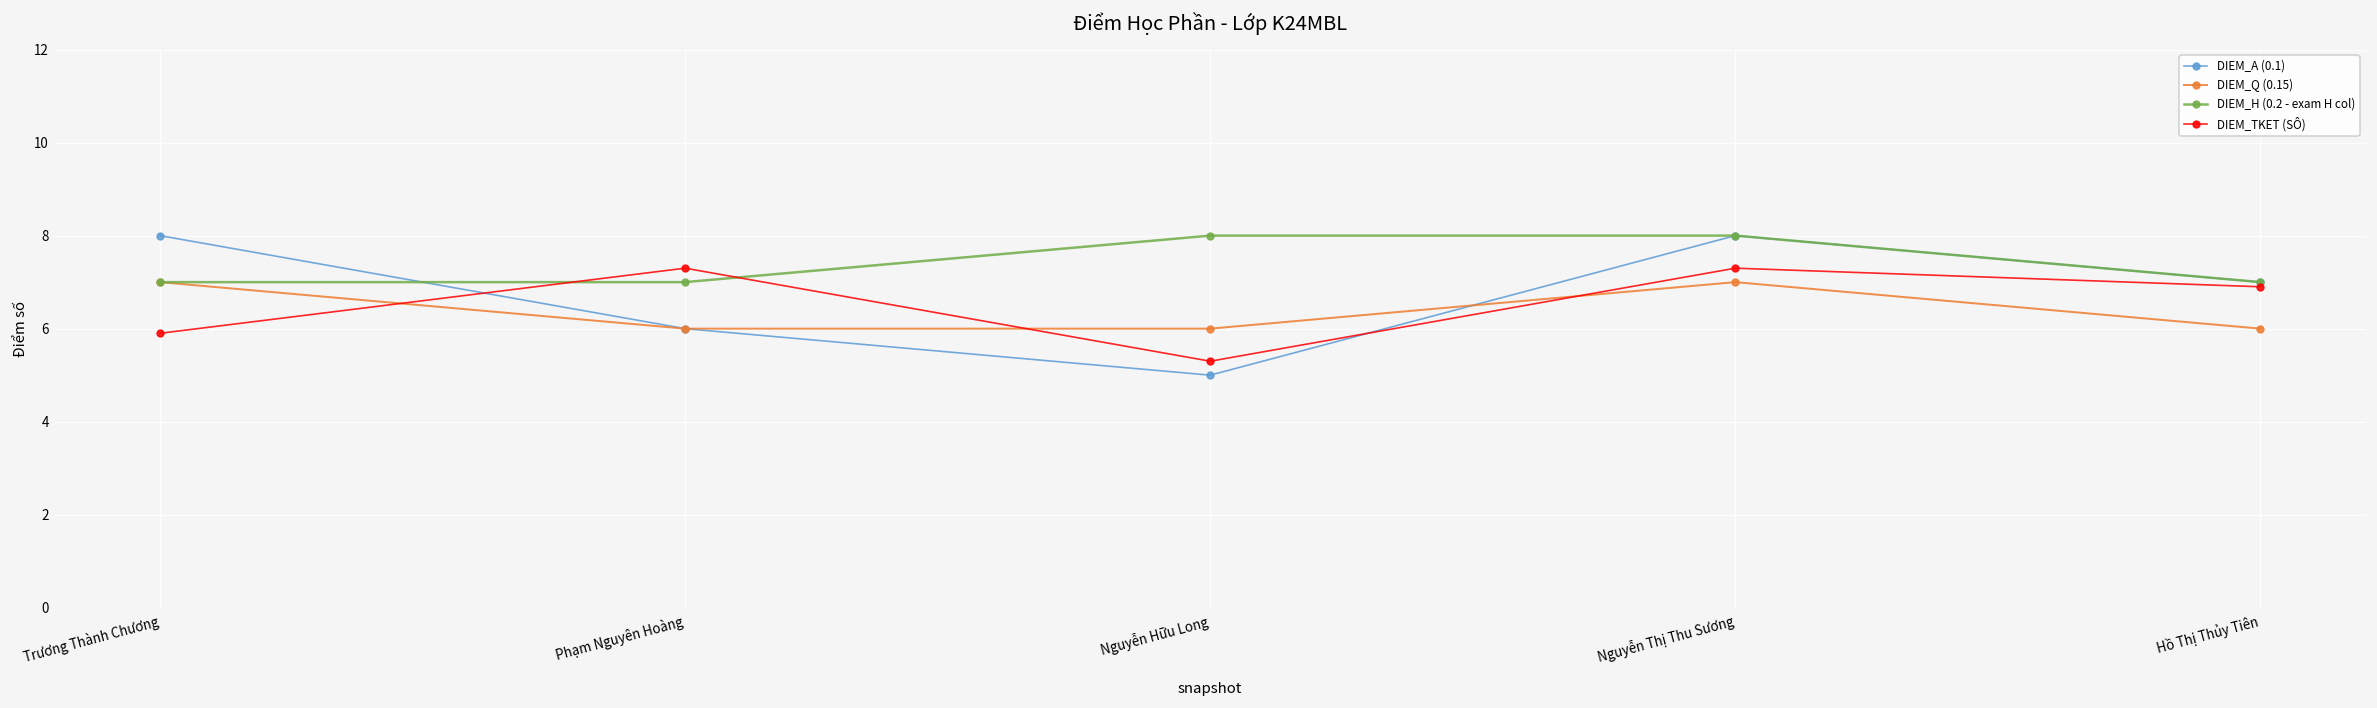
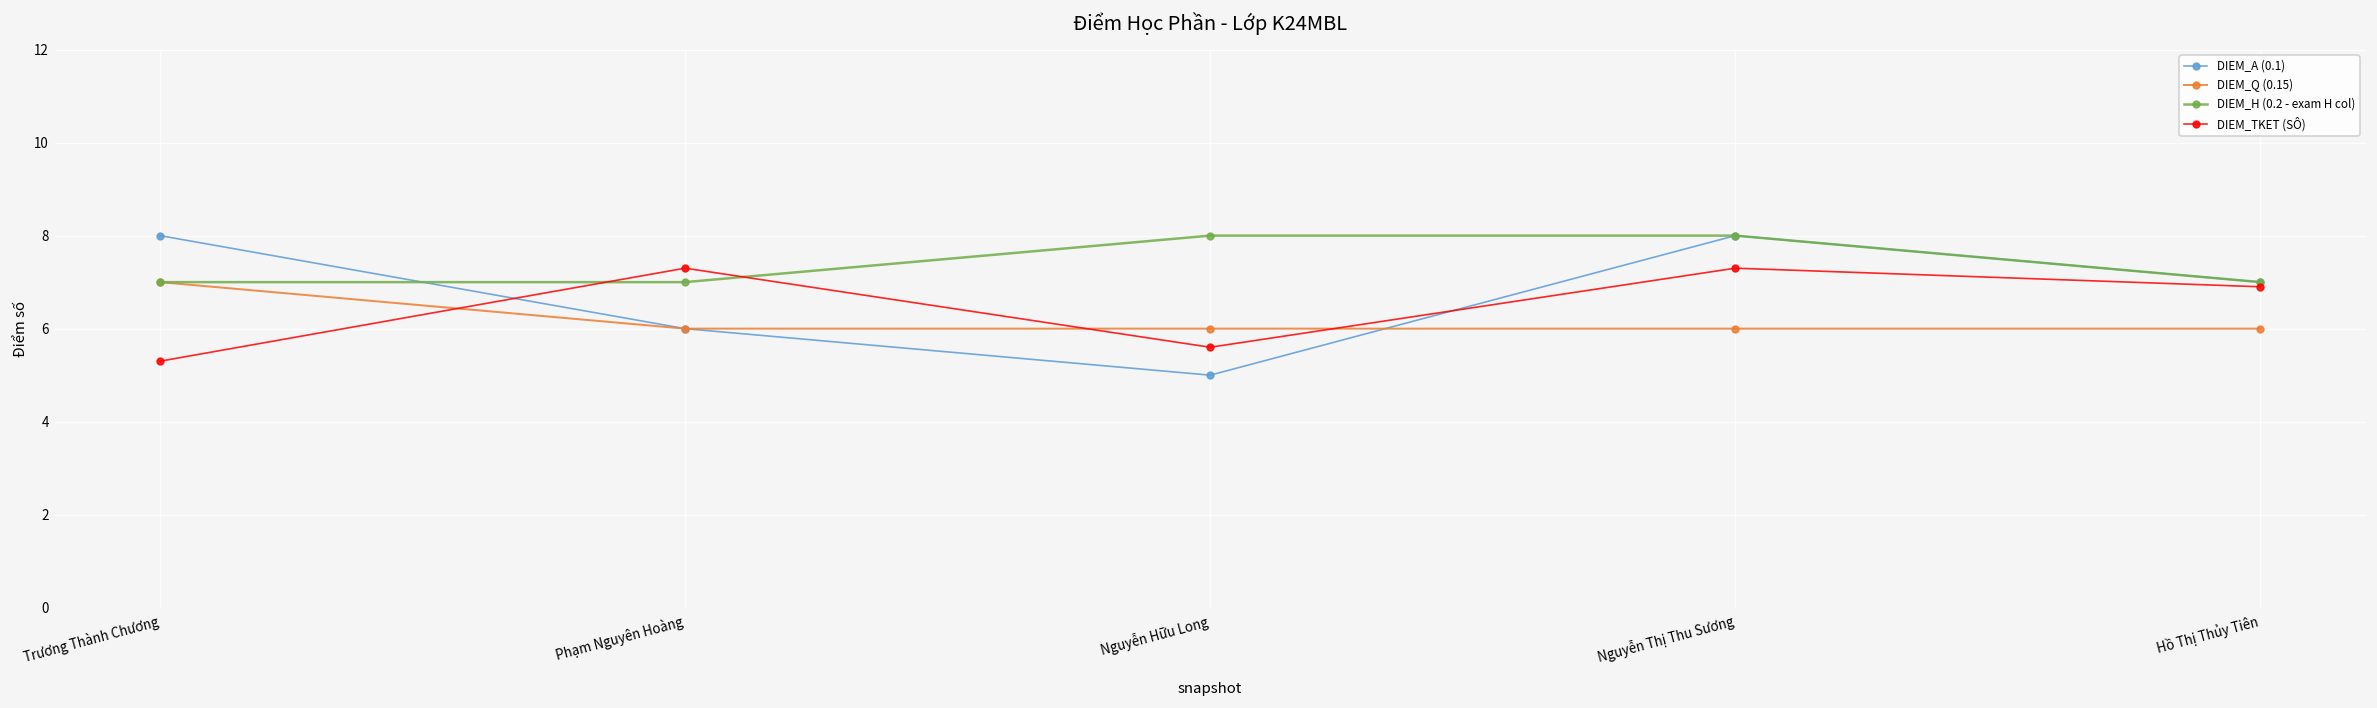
  {
    "DIEM_A (0.1)": {
      "Trương Thành Chương": 8.0,
      "Nguyễn Hữu Long": 5.0
    },
    "DIEM_Q (0.15)": {
      "Nguyễn Hữu Long": 6,
-     "Nguyễn Thị Thu Sương": 7,
+     "Nguyễn Thị Thu Sương": 6,
      "Hồ Thị Thủy Tiên": 6
    },
    "DIEM_H (0.2 - exam H col)": {
      "Phạm Nguyên Hoàng": 7.0,
      "Nguyễn Hữu Long": 8.0
    },
    "DIEM_TKET (SÔ)": {
-     "Trương Thành Chương": 5.9,
+     "Trương Thành Chương": 5.3,
      "Phạm Nguyên Hoàng": 7.3,
-     "Nguyễn Hữu Long": 5.3,
+     "Nguyễn Hữu Long": 5.6,
      "Nguyễn Thị Thu Sương": 7.3,
      "Hồ Thị Thủy Tiên": 6.9
    }
  }
